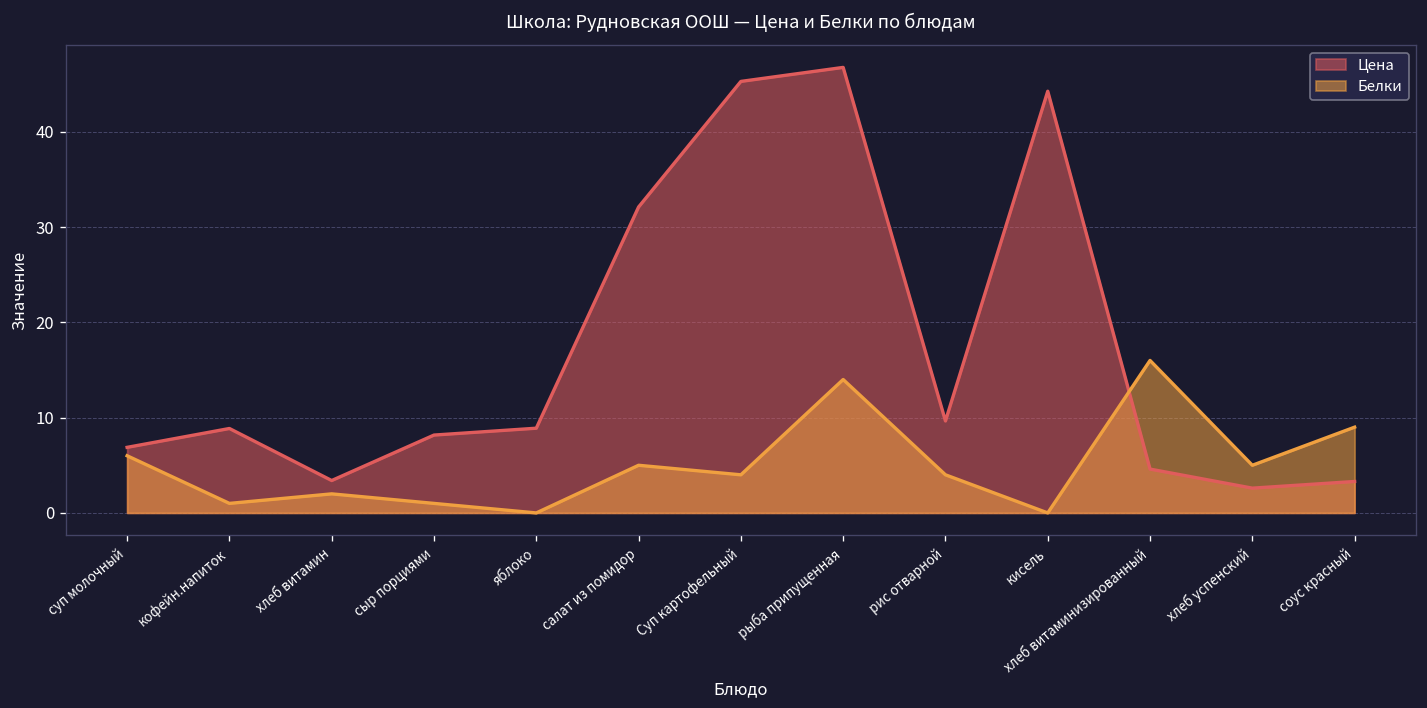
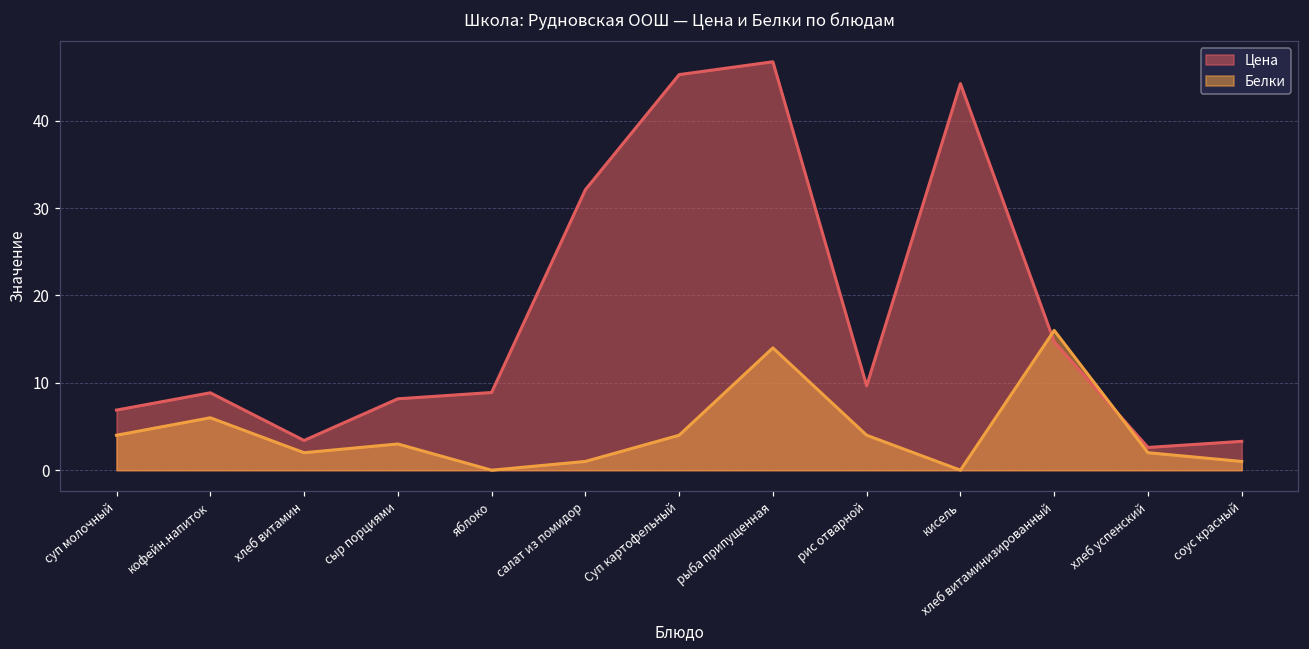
  {
    "Цена": {
      "суп молочный": 7,
      "кофейн.напиток": 9,
      "хлеб витамин": 3,
      "сыр порциями": 8,
      "яблоко": 9,
      "салат из помидор": 32,
      "Суп картофельный": 45,
      "рыба припущенная": 47,
      "рис отварной": 10,
      "кисель": 44,
-     "хлеб витаминизированный": 5,
+     "хлеб витаминизированный": 15,
      "хлеб успенский": 3,
      "соус красный": 3
    },
    "Белки": {
-     "суп молочный": 6,
-     "кофейн.напиток": 1,
+     "суп молочный": 4,
+     "кофейн.напиток": 6,
      "хлеб витамин": 2,
-     "сыр порциями": 1,
+     "сыр порциями": 3,
      "яблоко": 0,
-     "салат из помидор": 5,
+     "салат из помидор": 1,
      "Суп картофельный": 4,
      "рыба припущенная": 14,
      "рис отварной": 4,
      "кисель": 0,
      "хлеб витаминизированный": 16,
-     "хлеб успенский": 5,
-     "соус красный": 9
+     "хлеб успенский": 2,
+     "соус красный": 1
    }
  }
